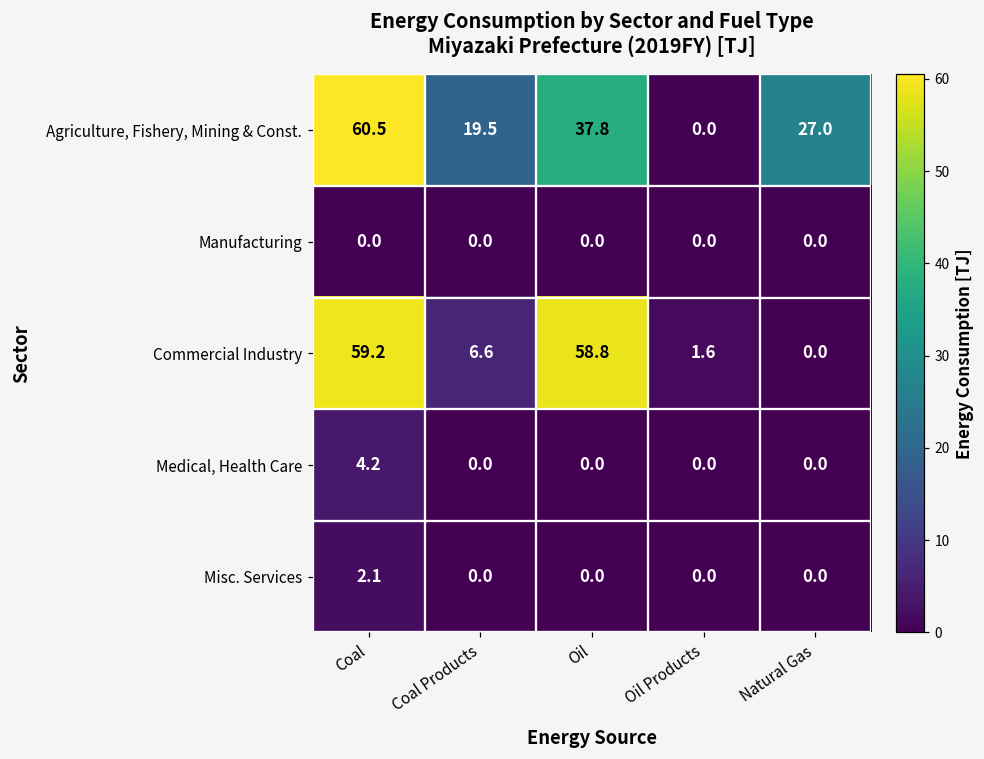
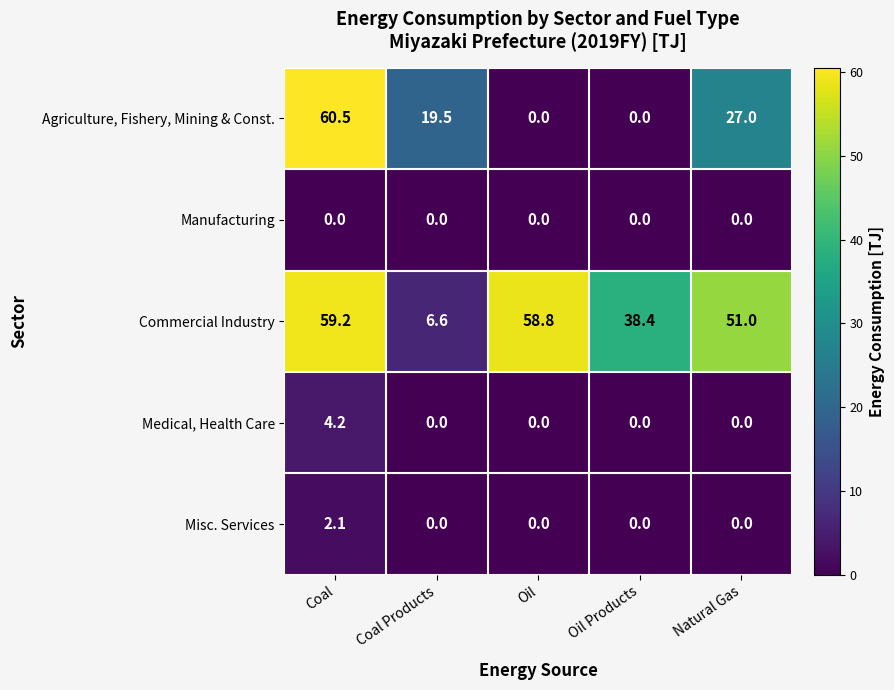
  {
    "Agriculture, Fishery, Mining & Const.": {
      "Coal": 60.5,
      "Coal Products": 19.5,
-     "Oil": 37.8,
+     "Oil": 0.0,
      "Oil Products": 0.0,
      "Natural Gas": 27.0
    },
    "Manufacturing": {
      "Coal": 0.0,
      "Coal Products": 0.0,
      "Oil": 0.0,
      "Oil Products": 0.0,
      "Natural Gas": 0.0
    },
    "Commercial Industry": {
      "Coal": 59.2,
      "Coal Products": 6.6,
      "Oil": 58.8,
-     "Oil Products": 1.6,
-     "Natural Gas": 0.0
+     "Oil Products": 38.4,
+     "Natural Gas": 51.0
    },
    "Medical, Health Care": {
      "Coal": 4.2,
      "Coal Products": 0.0,
      "Oil": 0.0,
      "Oil Products": 0.0,
      "Natural Gas": 0.0
    },
    "Misc. Services": {
      "Coal": 2.1,
      "Coal Products": 0.0,
      "Oil": 0.0,
      "Oil Products": 0.0,
      "Natural Gas": 0.0
    }
  }
